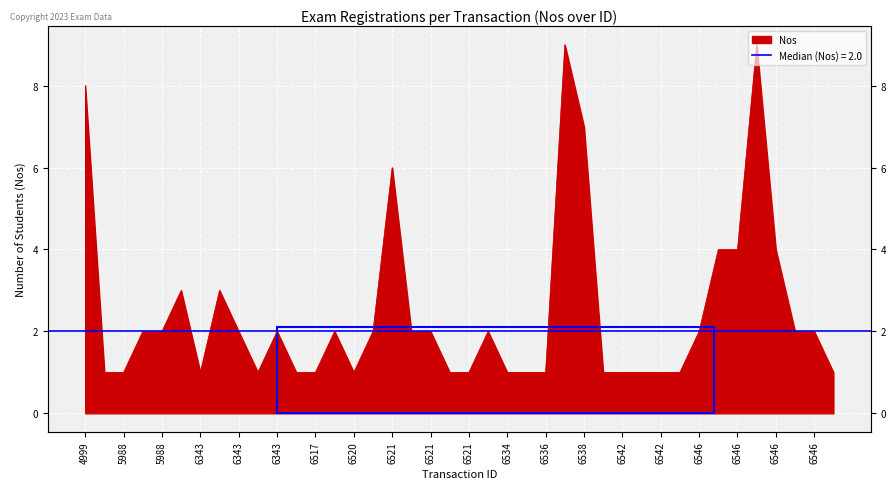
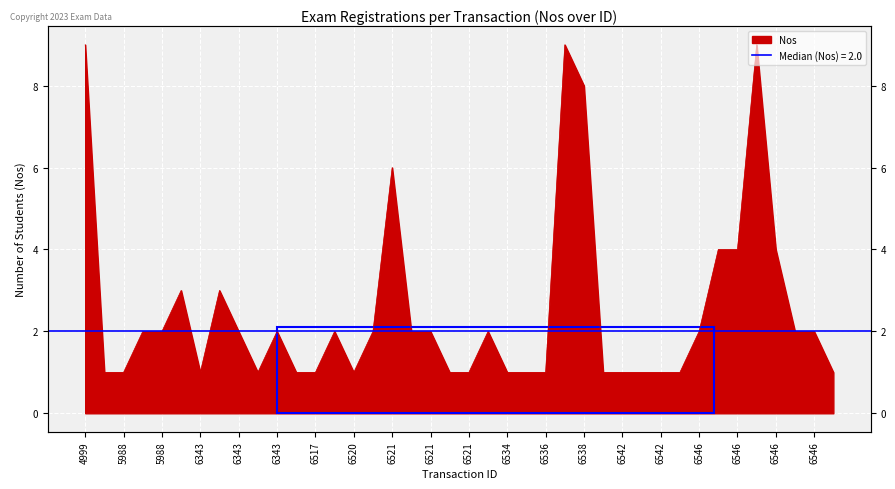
  {
-   "4999": 8,
+   "4999": 9,
    "6517": 1,
    "6520": 1,
    "6534": 1,
    "6536": 1,
-   "6538": 7
+   "6538": 8
  }
